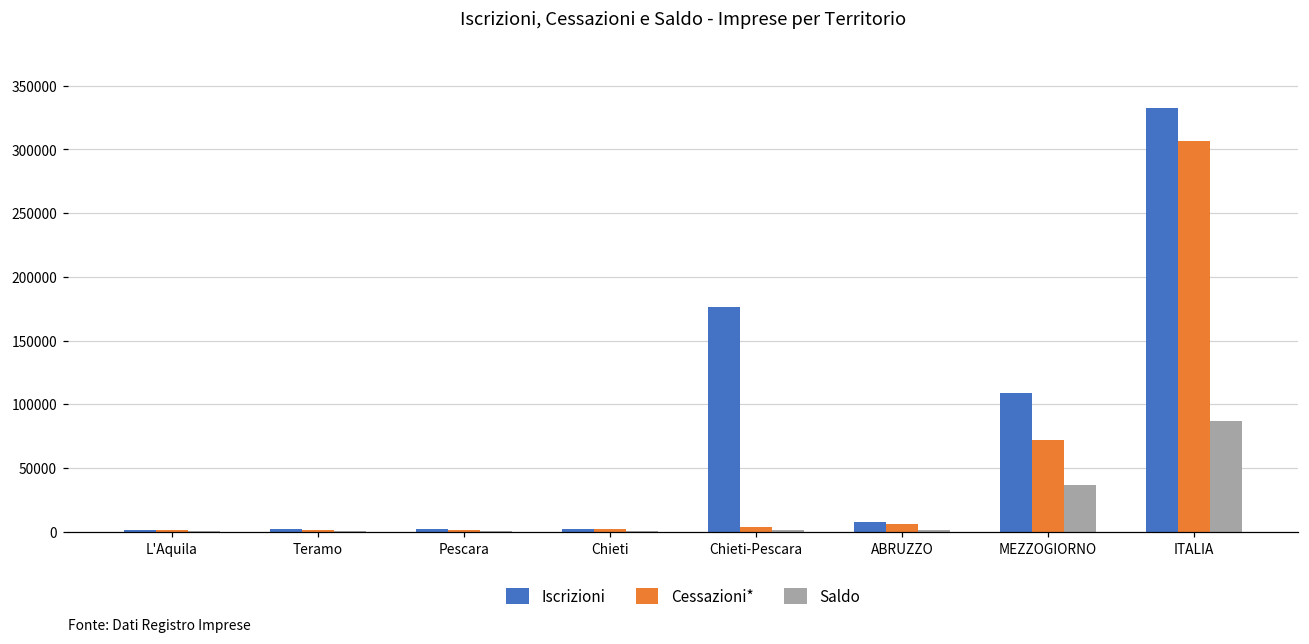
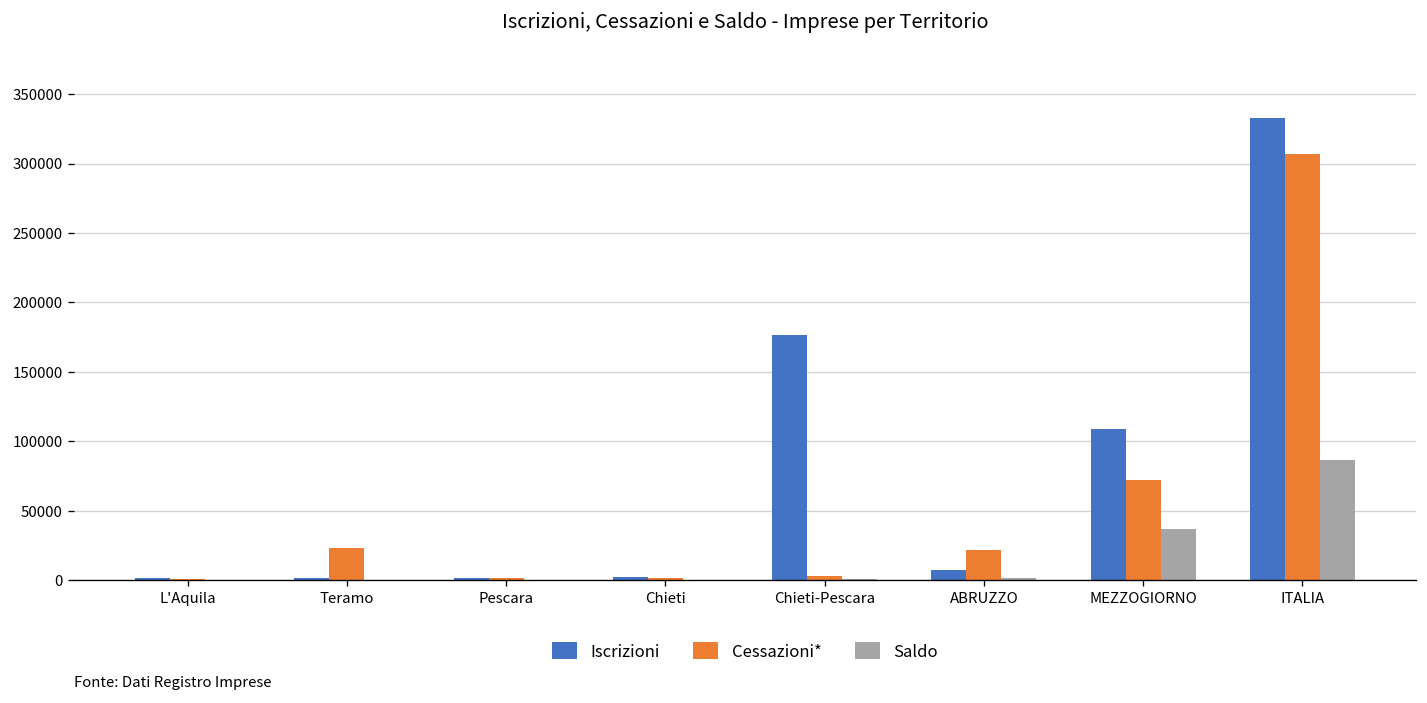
  {
    "Iscrizioni": {
      "Chieti-Pescara": 176000,
      "ABRUZZO": 7000,
      "MEZZOGIORNO": 109000,
      "ITALIA": 333000
    },
    "Cessazioni*": {
-     "Teramo": 1000,
+     "Teramo": 23000,
      "Chieti-Pescara": 3000,
-     "ABRUZZO": 6000,
+     "ABRUZZO": 22000,
      "MEZZOGIORNO": 72000,
      "ITALIA": 307000
    },
    "Saldo": {
      "MEZZOGIORNO": 37000,
      "ITALIA": 87000
    }
  }
